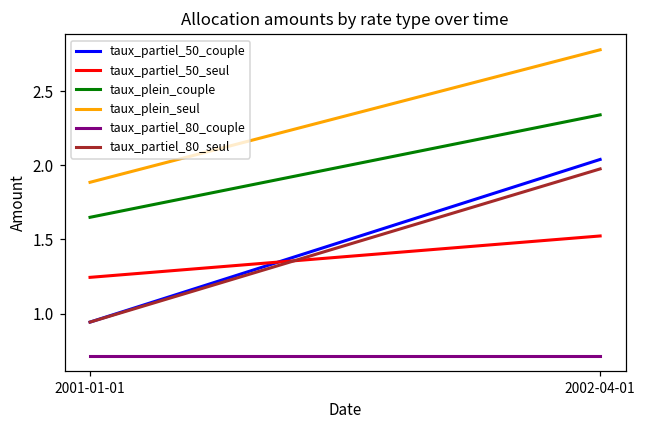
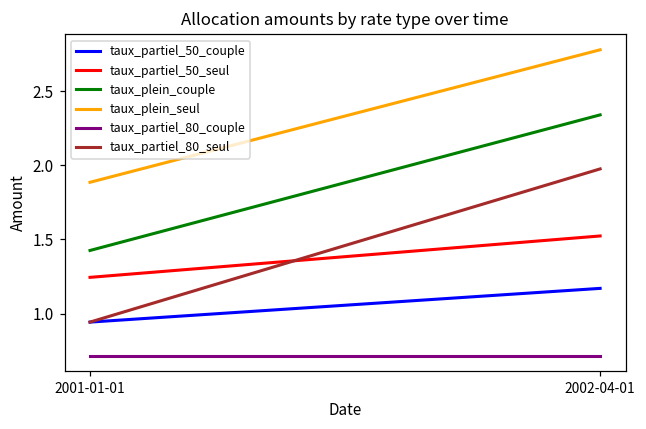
  {
    "taux_partiel_50_couple": {
-     "2002-04-01": 2.04
+     "2002-04-01": 1.17
    },
    "taux_partiel_50_seul": {
      "2001-01-01": 1.24,
      "2002-04-01": 1.52
    },
    "taux_plein_couple": {
-     "2001-01-01": 1.65,
+     "2001-01-01": 1.43,
      "2002-04-01": 2.34
    },
    "taux_plein_seul": {
      "2001-01-01": 1.89,
      "2002-04-01": 2.78
    },
    "taux_partiel_80_couple": {
      "2001-01-01": 0.71,
      "2002-04-01": 0.71
    },
    "taux_partiel_80_seul": {
      "2002-04-01": 1.98
    }
  }
